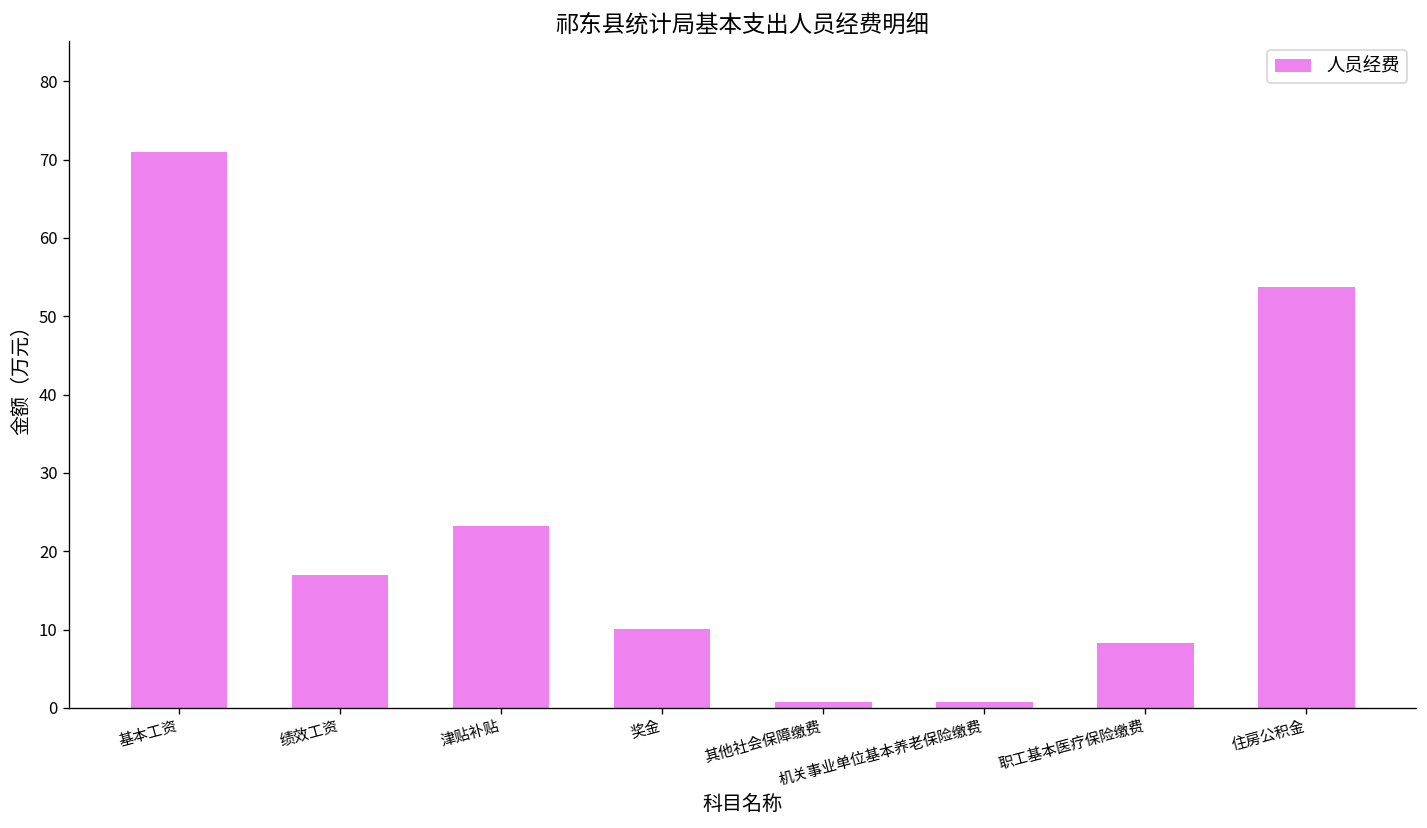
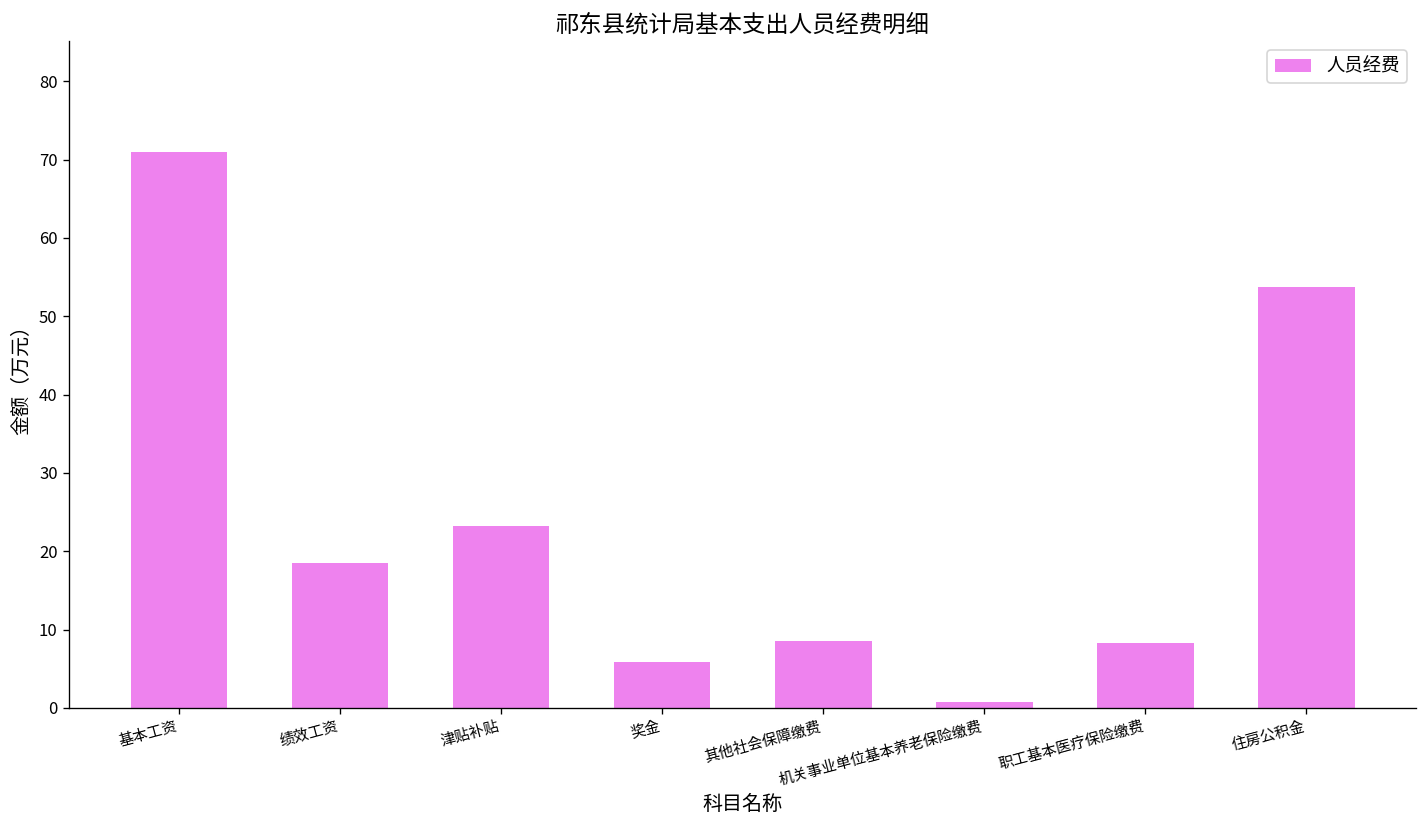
  {
    "基本工资": 71,
-   "绩效工资": 17,
+   "绩效工资": 19,
    "津贴补贴": 23,
-   "奖金": 10,
-   "其他社会保障缴费": 1,
+   "奖金": 6,
+   "其他社会保障缴费": 9,
    "机关事业单位基本养老保险缴费": 1,
    "职工基本医疗保险缴费": 8,
    "住房公积金": 54
  }
